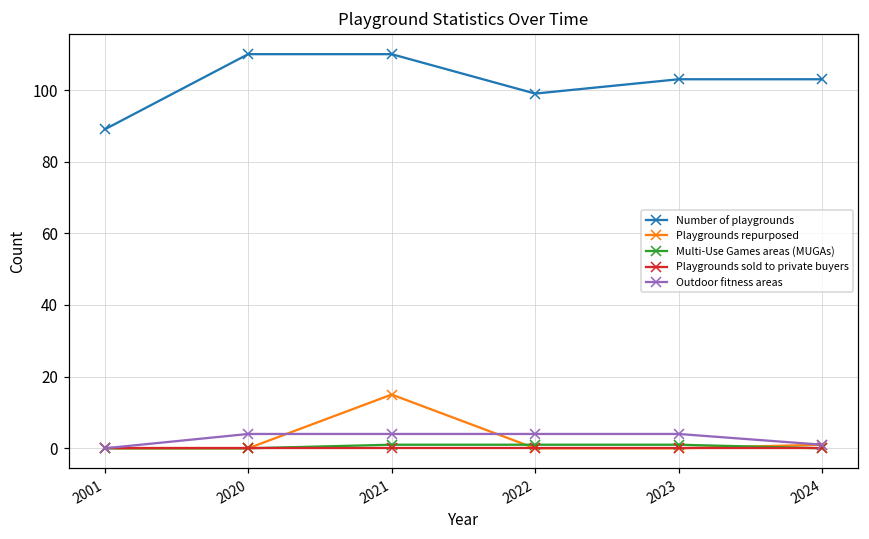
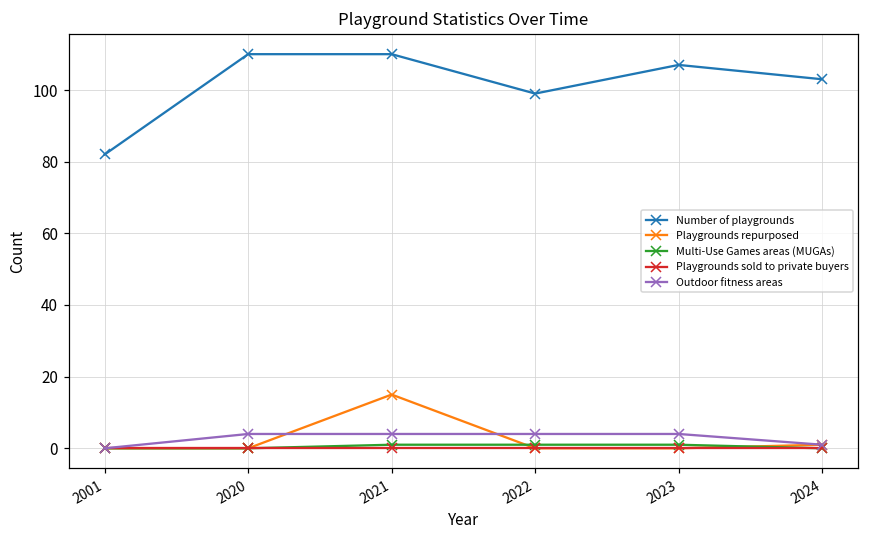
  {
    "Number of playgrounds": {
-     "2001": 89,
+     "2001": 82,
      "2020": 110,
      "2021": 110,
      "2022": 99,
-     "2023": 103,
+     "2023": 107,
      "2024": 103
    },
    "Playgrounds repurposed": {
      "2021": 15
    },
    "Multi-Use Games areas (MUGAs)": {
      "2021": 1,
      "2022": 1,
      "2023": 1
    },
    "Playgrounds sold to private buyers": {
      "2021": 0
    },
    "Outdoor fitness areas": {
      "2020": 4,
      "2021": 4,
      "2022": 4,
      "2023": 4
    }
  }
